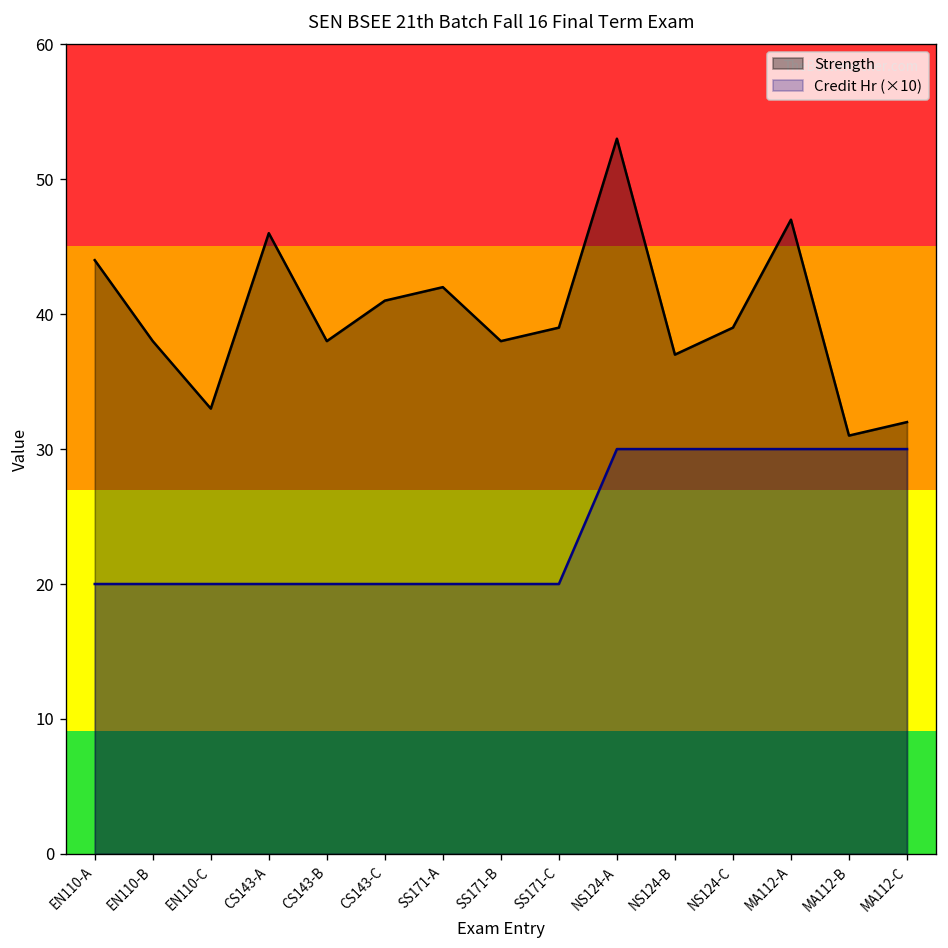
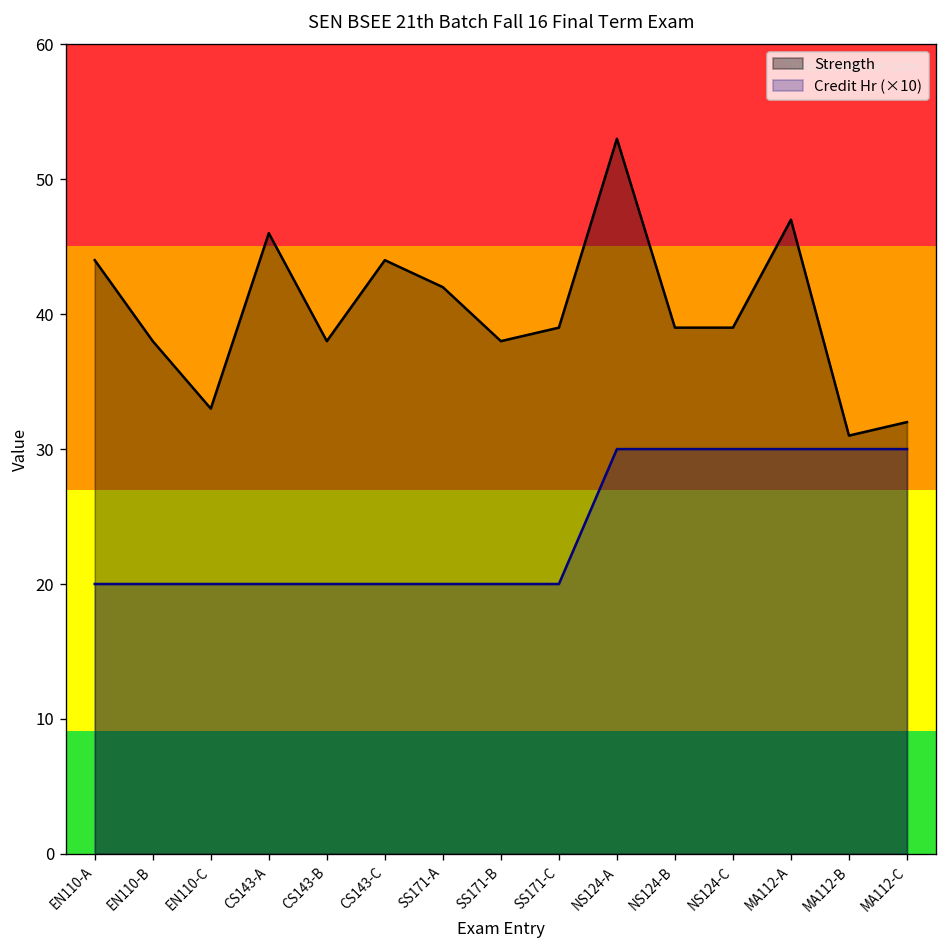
  {
    "Strength": {
      "EN110-A": 44,
      "EN110-B": 38,
      "EN110-C": 33,
      "CS143-A": 46,
      "CS143-B": 38,
-     "CS143-C": 41,
+     "CS143-C": 44,
      "SS171-A": 42,
      "SS171-B": 38,
      "SS171-C": 39,
      "NS124-A": 53,
-     "NS124-B": 37,
+     "NS124-B": 39,
      "NS124-C": 39,
      "MA112-A": 47,
      "MA112-B": 31,
      "MA112-C": 32
    },
    "Credit Hr (×10)": {
      "EN110-A": 20,
      "EN110-B": 20,
      "EN110-C": 20,
      "CS143-A": 20,
      "CS143-B": 20,
      "CS143-C": 20,
      "SS171-A": 20,
      "SS171-B": 20,
      "SS171-C": 20,
      "NS124-A": 30,
      "NS124-B": 30,
      "NS124-C": 30,
      "MA112-A": 30,
      "MA112-B": 30,
      "MA112-C": 30
    }
  }
